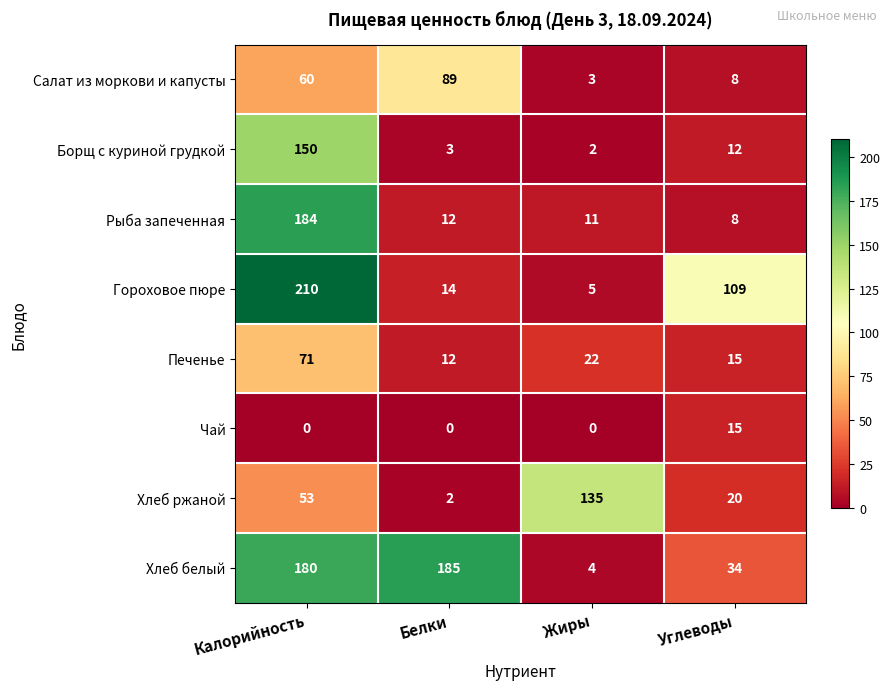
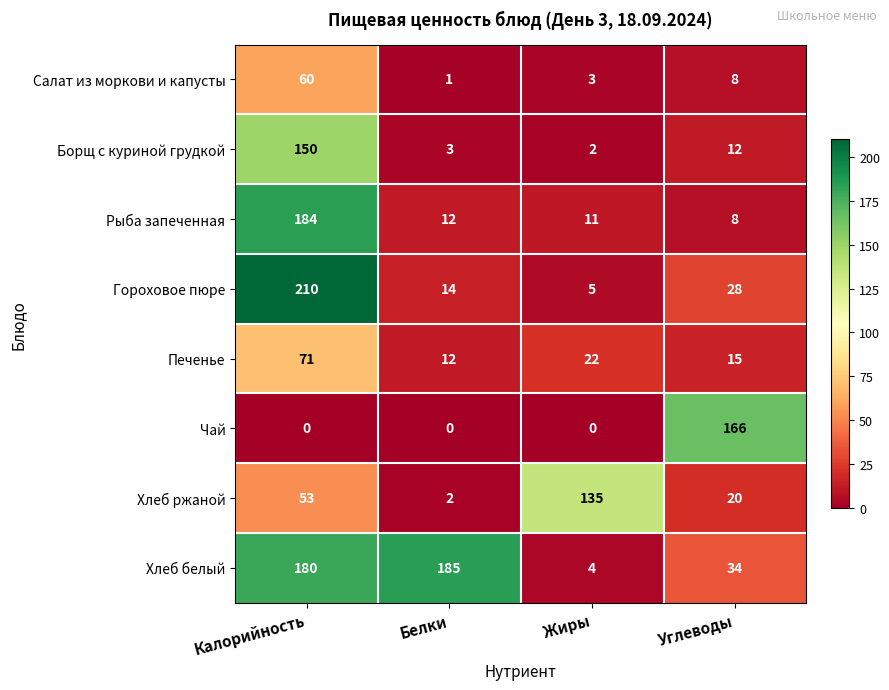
  {
    "Салат из моркови и капусты": {
      "Калорийность": 60,
-     "Белки": 89,
+     "Белки": 1,
      "Жиры": 3,
      "Углеводы": 8
    },
    "Борщ с куриной грудкой": {
      "Калорийность": 150,
      "Белки": 3,
      "Жиры": 2,
      "Углеводы": 12
    },
    "Рыба запеченная": {
      "Калорийность": 184,
      "Белки": 12,
      "Жиры": 11,
      "Углеводы": 8
    },
    "Гороховое пюре": {
      "Калорийность": 210,
      "Белки": 14,
      "Жиры": 5,
-     "Углеводы": 109
+     "Углеводы": 28
    },
    "Печенье": {
      "Калорийность": 71,
      "Белки": 12,
      "Жиры": 22,
      "Углеводы": 15
    },
    "Чай": {
      "Калорийность": 0,
      "Белки": 0,
      "Жиры": 0,
-     "Углеводы": 15
+     "Углеводы": 166
    },
    "Хлеб ржаной": {
      "Калорийность": 53,
      "Белки": 2,
      "Жиры": 135,
      "Углеводы": 20
    },
    "Хлеб белый": {
      "Калорийность": 180,
      "Белки": 185,
      "Жиры": 4,
      "Углеводы": 34
    }
  }
